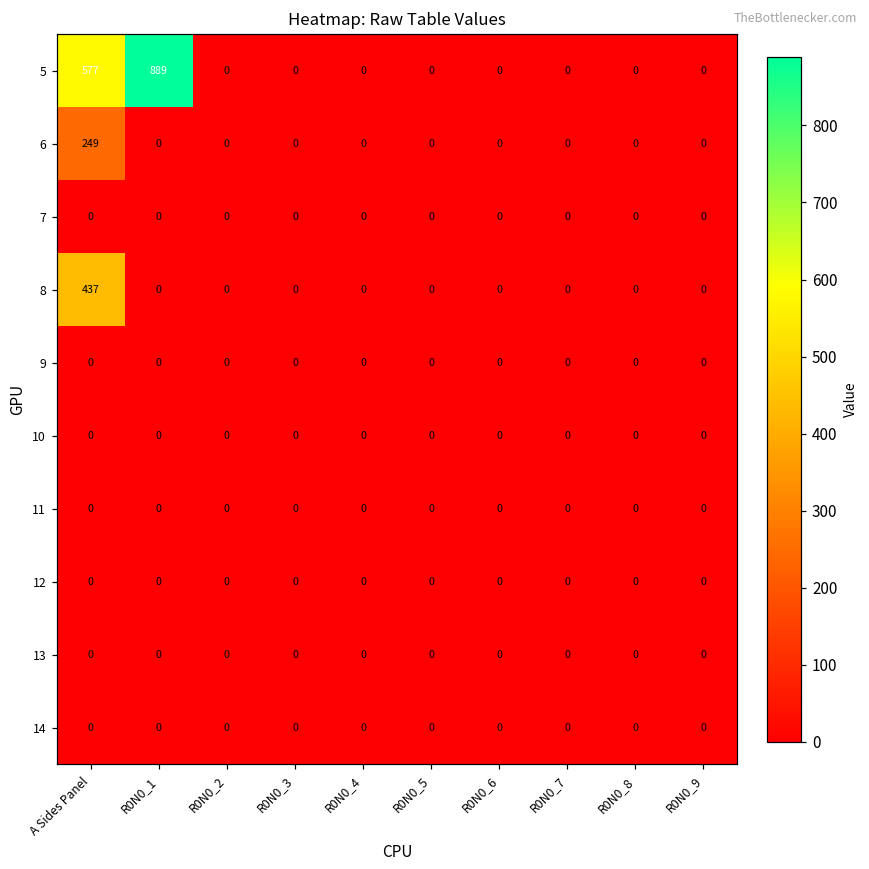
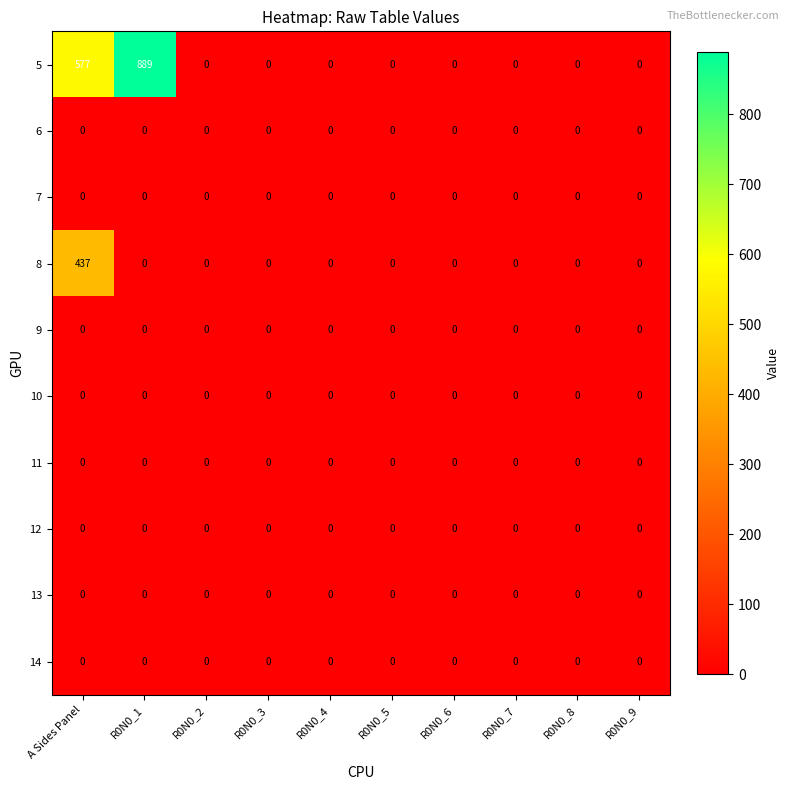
  {
    "5": {
      "A Sides Panel": 577,
      "R0N0_1": 889,
      "R0N0_2": 0,
      "R0N0_3": 0,
      "R0N0_4": 0,
      "R0N0_5": 0,
      "R0N0_6": 0,
      "R0N0_7": 0,
      "R0N0_8": 0,
      "R0N0_9": 0
    },
    "6": {
-     "A Sides Panel": 249,
+     "A Sides Panel": 0,
      "R0N0_1": 0,
      "R0N0_2": 0,
      "R0N0_3": 0,
      "R0N0_4": 0,
      "R0N0_5": 0,
      "R0N0_6": 0,
      "R0N0_7": 0,
      "R0N0_8": 0,
      "R0N0_9": 0
    },
    "7": {
      "A Sides Panel": 0,
      "R0N0_1": 0,
      "R0N0_2": 0,
      "R0N0_3": 0,
      "R0N0_4": 0,
      "R0N0_5": 0,
      "R0N0_6": 0,
      "R0N0_7": 0,
      "R0N0_8": 0,
      "R0N0_9": 0
    },
    "8": {
      "A Sides Panel": 437,
      "R0N0_1": 0,
      "R0N0_2": 0,
      "R0N0_3": 0,
      "R0N0_4": 0,
      "R0N0_5": 0,
      "R0N0_6": 0,
      "R0N0_7": 0,
      "R0N0_8": 0,
      "R0N0_9": 0
    },
    "9": {
      "A Sides Panel": 0,
      "R0N0_1": 0,
      "R0N0_2": 0,
      "R0N0_3": 0,
      "R0N0_4": 0,
      "R0N0_5": 0,
      "R0N0_6": 0,
      "R0N0_7": 0,
      "R0N0_8": 0,
      "R0N0_9": 0
    },
    "10": {
      "A Sides Panel": 0,
      "R0N0_1": 0,
      "R0N0_2": 0,
      "R0N0_3": 0,
      "R0N0_4": 0,
      "R0N0_5": 0,
      "R0N0_6": 0,
      "R0N0_7": 0,
      "R0N0_8": 0,
      "R0N0_9": 0
    },
    "11": {
      "A Sides Panel": 0,
      "R0N0_1": 0,
      "R0N0_2": 0,
      "R0N0_3": 0,
      "R0N0_4": 0,
      "R0N0_5": 0,
      "R0N0_6": 0,
      "R0N0_7": 0,
      "R0N0_8": 0,
      "R0N0_9": 0
    },
    "12": {
      "A Sides Panel": 0,
      "R0N0_1": 0,
      "R0N0_2": 0,
      "R0N0_3": 0,
      "R0N0_4": 0,
      "R0N0_5": 0,
      "R0N0_6": 0,
      "R0N0_7": 0,
      "R0N0_8": 0,
      "R0N0_9": 0
    },
    "13": {
      "A Sides Panel": 0,
      "R0N0_1": 0,
      "R0N0_2": 0,
      "R0N0_3": 0,
      "R0N0_4": 0,
      "R0N0_5": 0,
      "R0N0_6": 0,
      "R0N0_7": 0,
      "R0N0_8": 0,
      "R0N0_9": 0
    },
    "14": {
      "A Sides Panel": 0,
      "R0N0_1": 0,
      "R0N0_2": 0,
      "R0N0_3": 0,
      "R0N0_4": 0,
      "R0N0_5": 0,
      "R0N0_6": 0,
      "R0N0_7": 0,
      "R0N0_8": 0,
      "R0N0_9": 0
    }
  }
